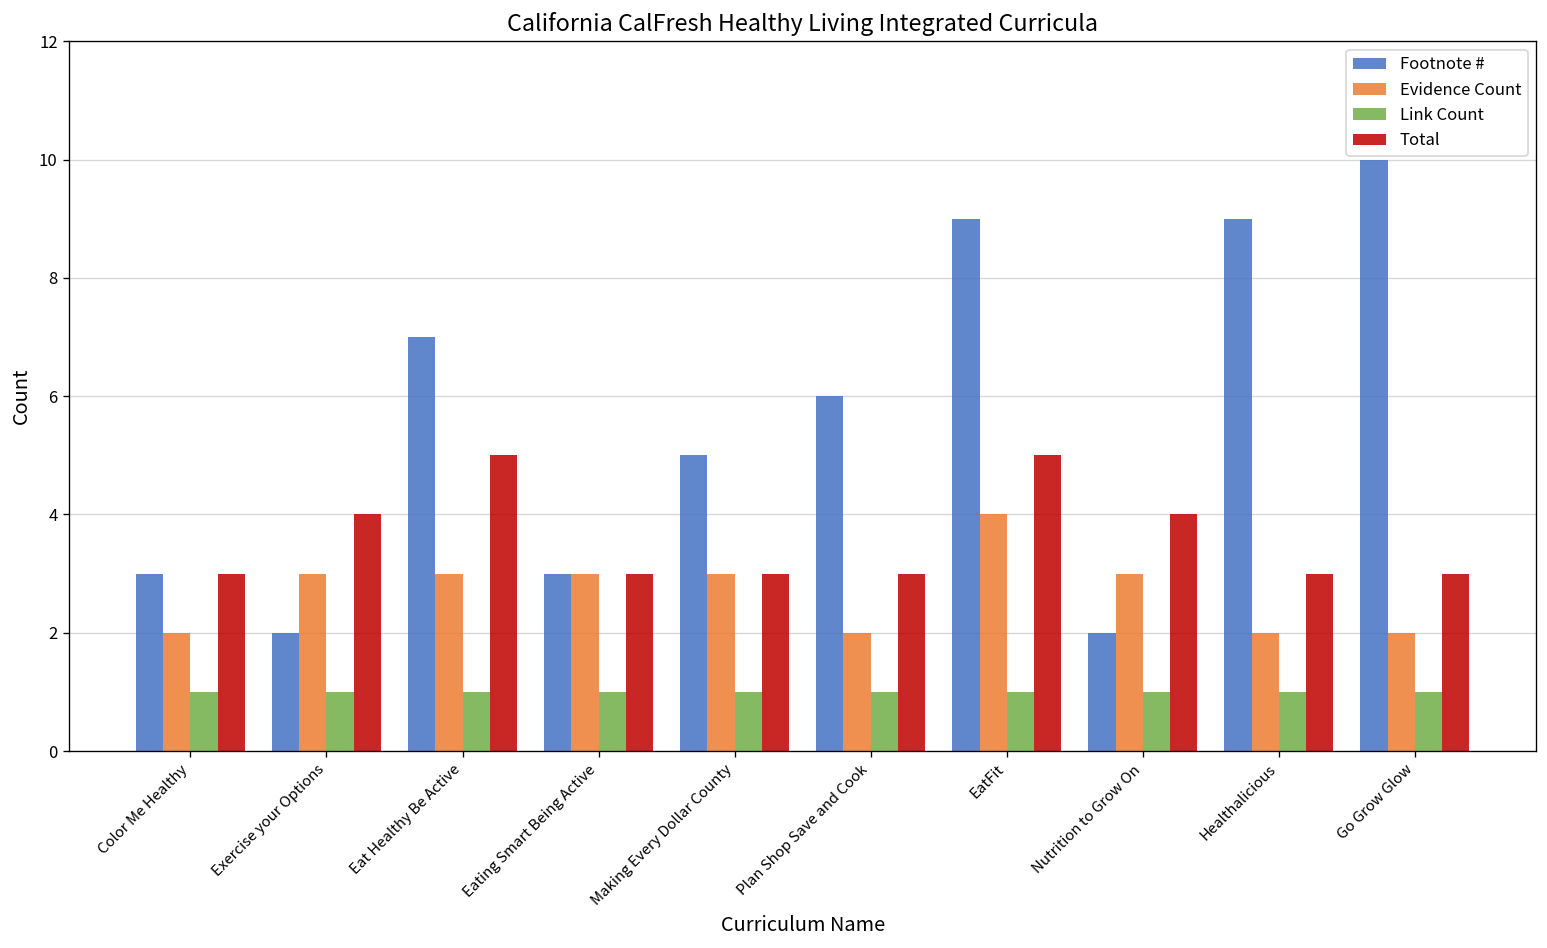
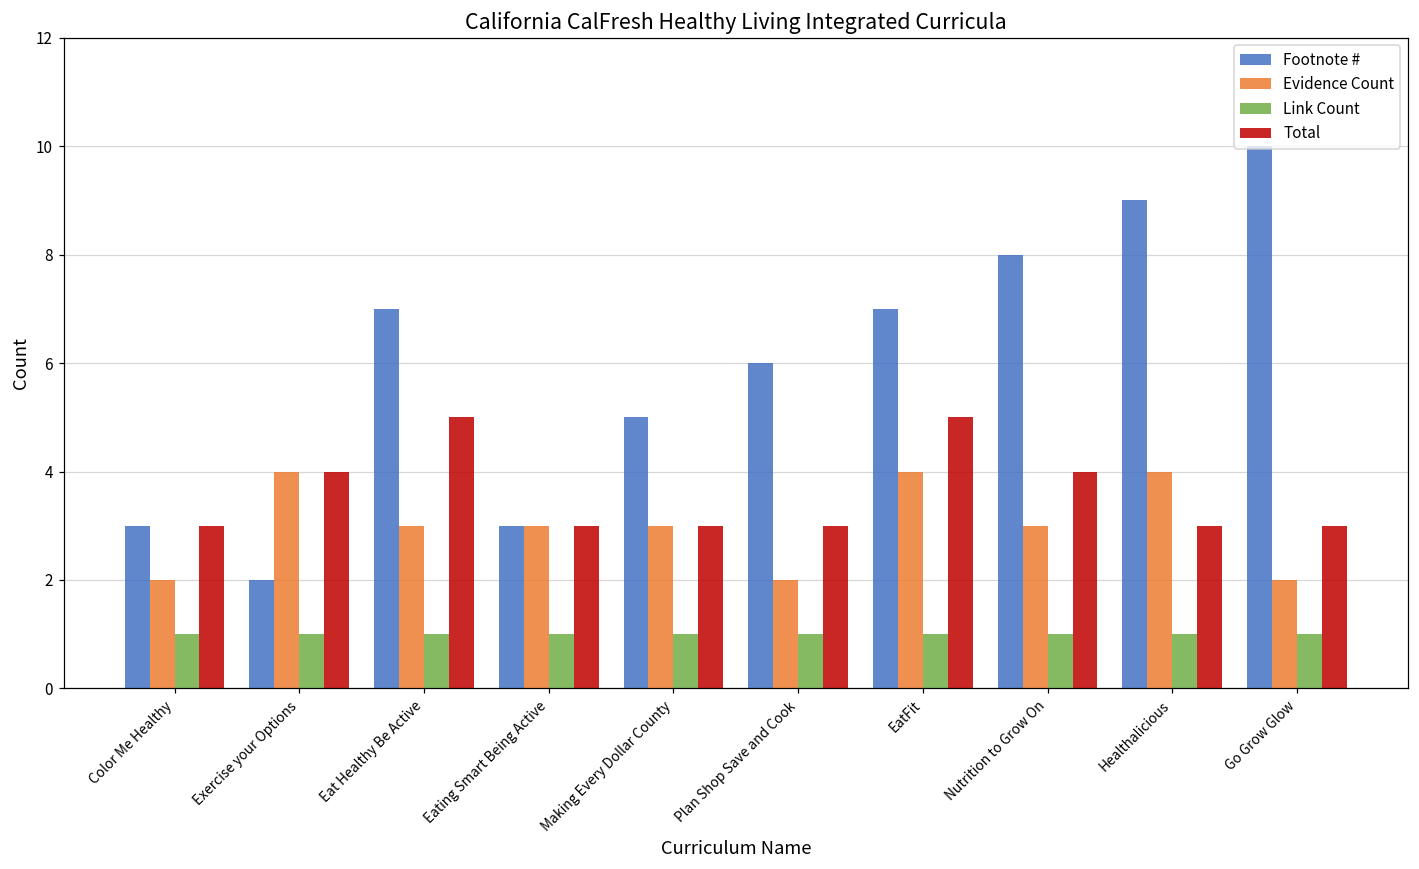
  {
    "Footnote #": {
      "Color Me Healthy": 3,
      "Exercise your Options": 2,
      "Eat Healthy Be Active": 7,
      "Eating Smart Being Active": 3,
      "Making Every Dollar County": 5,
      "Plan Shop Save and Cook": 6,
-     "EatFit": 9,
-     "Nutrition to Grow On": 2,
+     "EatFit": 7,
+     "Nutrition to Grow On": 8,
      "Healthalicious": 9,
      "Go Grow Glow": 10
    },
    "Evidence Count": {
      "Color Me Healthy": 2,
-     "Exercise your Options": 3,
+     "Exercise your Options": 4,
      "Eat Healthy Be Active": 3,
      "Eating Smart Being Active": 3,
      "Making Every Dollar County": 3,
      "Plan Shop Save and Cook": 2,
      "EatFit": 4,
      "Nutrition to Grow On": 3,
-     "Healthalicious": 2,
+     "Healthalicious": 4,
      "Go Grow Glow": 2
    },
    "Link Count": {
      "Color Me Healthy": 1,
      "Exercise your Options": 1,
      "Eat Healthy Be Active": 1,
      "Eating Smart Being Active": 1,
      "Making Every Dollar County": 1,
      "Plan Shop Save and Cook": 1,
      "EatFit": 1,
      "Nutrition to Grow On": 1,
      "Healthalicious": 1,
      "Go Grow Glow": 1
    },
    "Total": {
      "Color Me Healthy": 3,
      "Exercise your Options": 4,
      "Eat Healthy Be Active": 5,
      "Eating Smart Being Active": 3,
      "Making Every Dollar County": 3,
      "Plan Shop Save and Cook": 3,
      "EatFit": 5,
      "Nutrition to Grow On": 4,
      "Healthalicious": 3,
      "Go Grow Glow": 3
    }
  }
